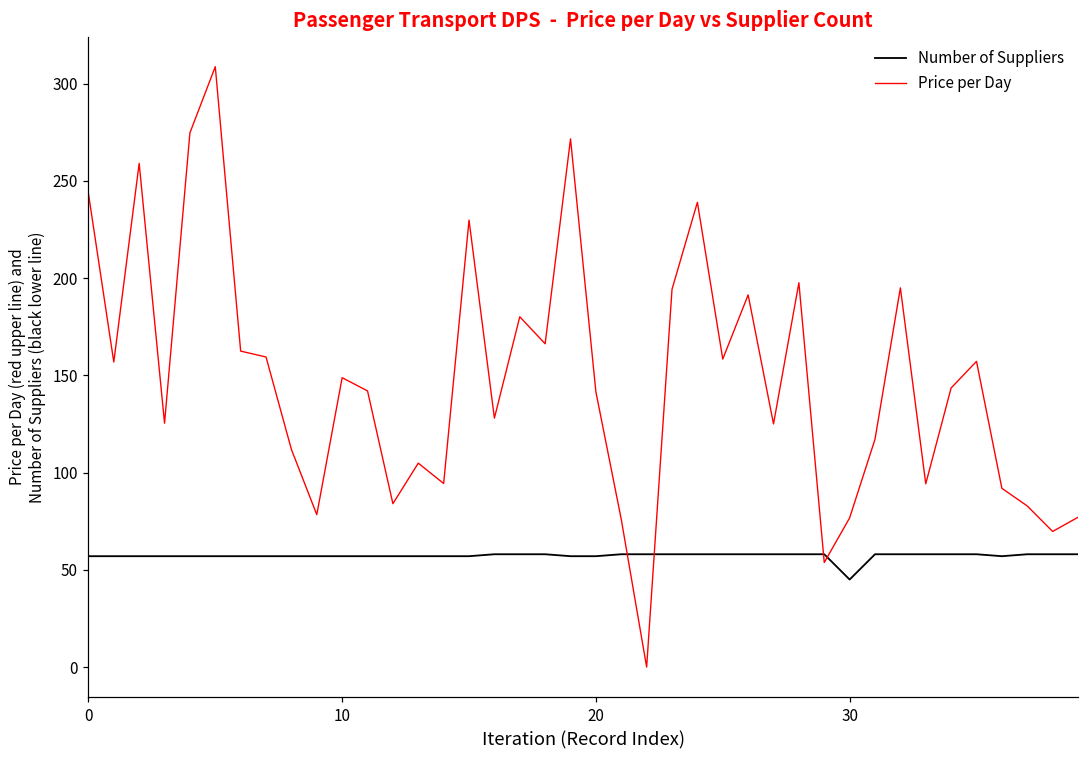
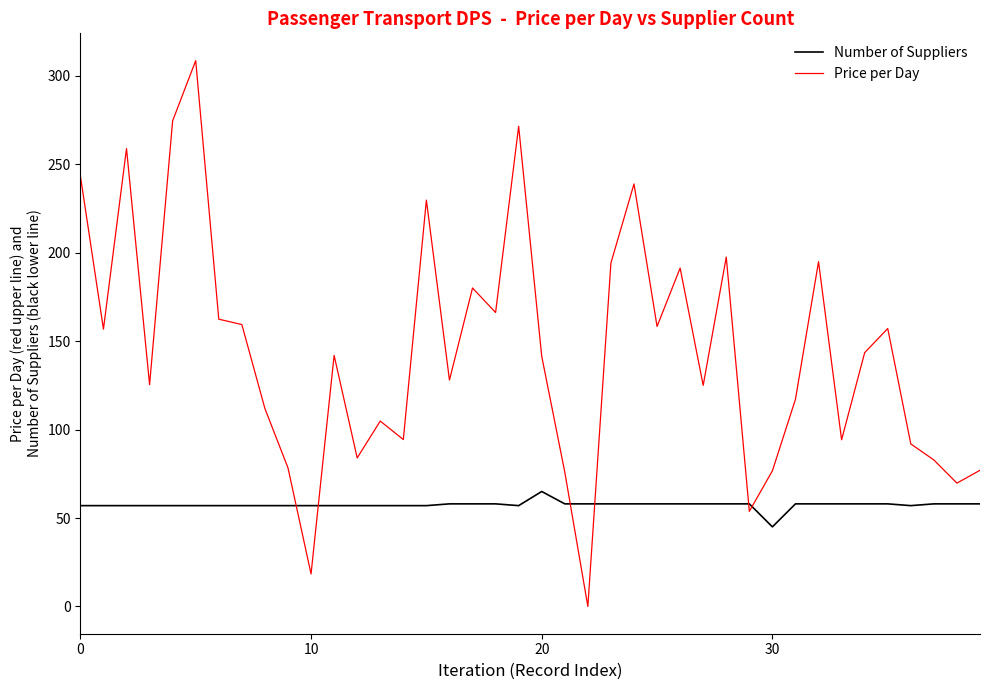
  {
    "Number of Suppliers": {
      "0": 57,
      "10": 57,
-     "20": 57,
+     "20": 65,
      "30": 45
    },
    "Price per Day": {
      "0": 244,
-     "10": 149,
+     "10": 18,
      "20": 141,
      "30": 77
    }
  }
